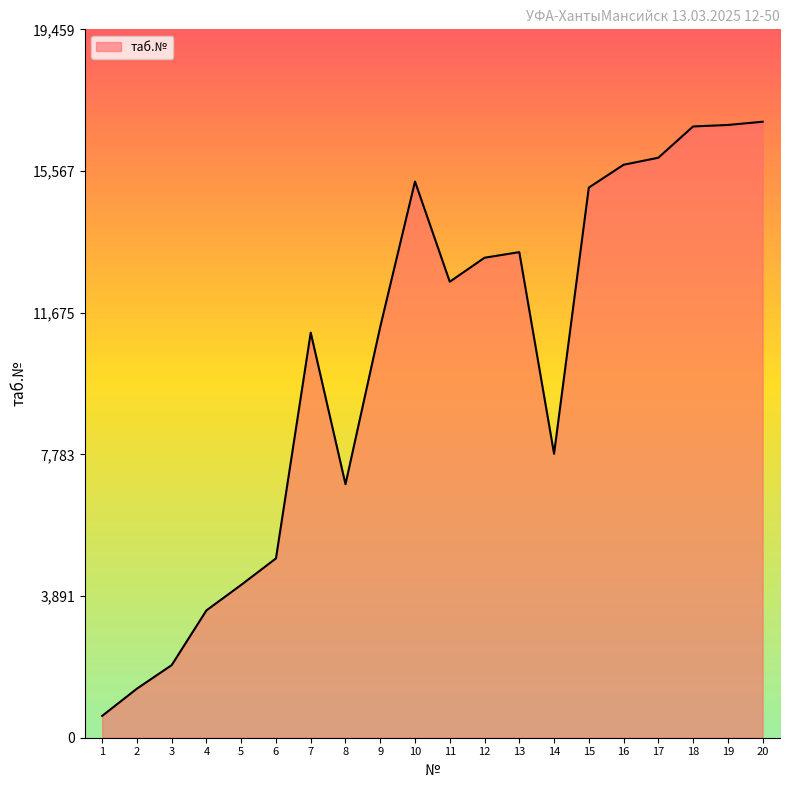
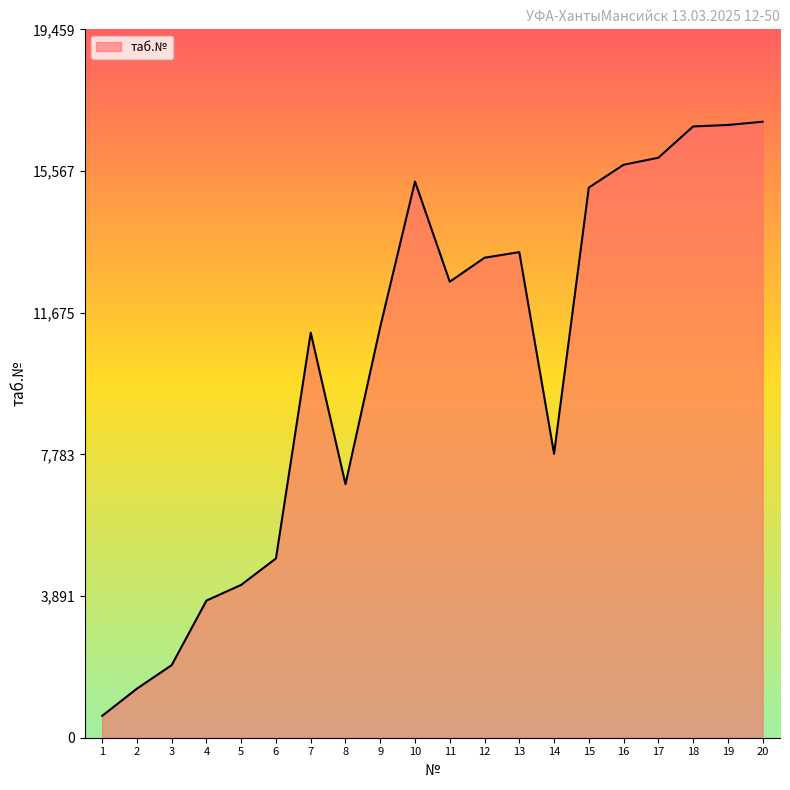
  {
    "1": "600",
    "2": "1,300",
    "3": "2,000",
-   "4": "3,500",
+   "4": "3,800",
    "5": "4,200",
    "6": "4,900",
    "7": "11,100",
    "8": "7,000",
    "9": "11,300",
    "10": "15,300",
    "11": "12,500",
    "12": "13,200",
    "13": "13,300",
    "14": "7,800",
    "15": "15,100",
    "16": "15,700",
    "17": "15,900",
    "18": "16,800",
    "19": "16,800",
    "20": "16,900"
  }
